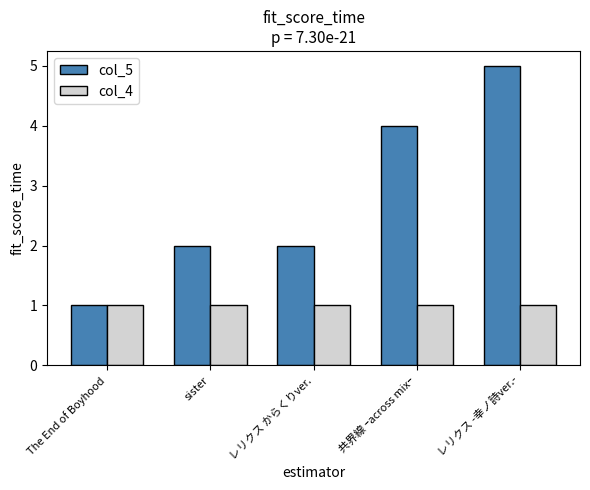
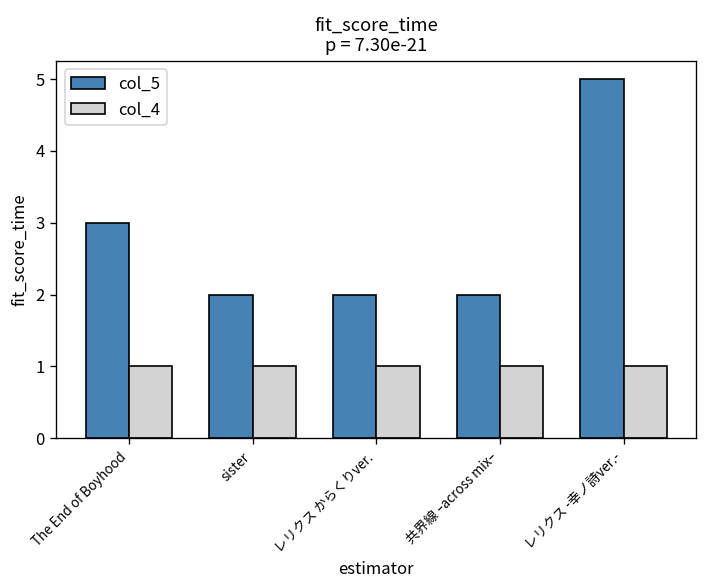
  {
    "col_5": {
-     "The End of Boyhood": 1,
+     "The End of Boyhood": 3,
      "sister": 2,
      "レリクス からくりver.": 2,
-     "共界線 ｰacross mixｰ": 4,
+     "共界線 ｰacross mixｰ": 2,
      "レリクス -幸ノ詩ver.-": 5
    },
    "col_4": {
      "The End of Boyhood": 1,
      "sister": 1,
      "レリクス からくりver.": 1,
      "共界線 ｰacross mixｰ": 1,
      "レリクス -幸ノ詩ver.-": 1
    }
  }
